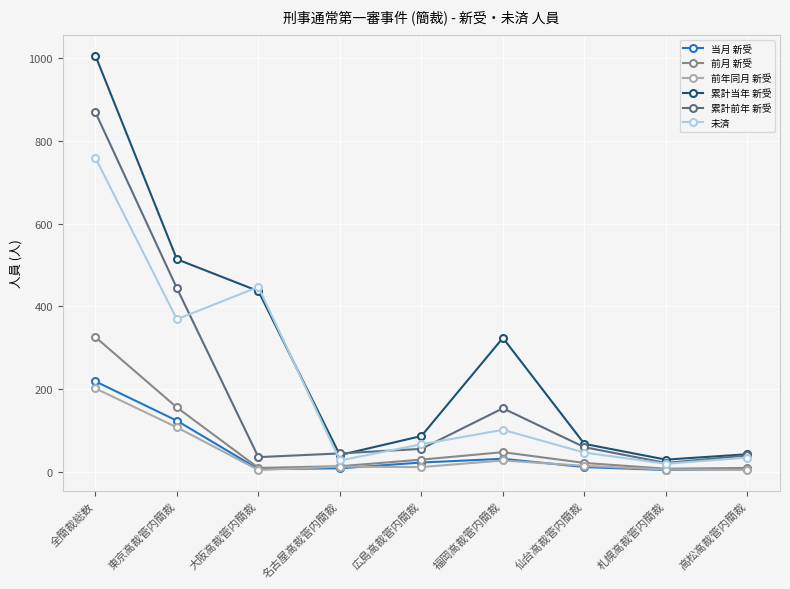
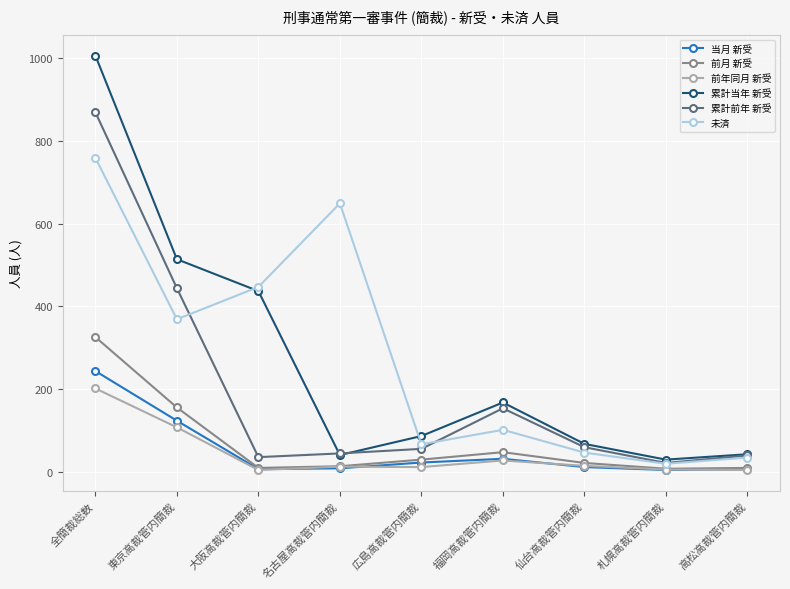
  {
    "当月 新受": {
-     "全簡裁総数": 220,
+     "全簡裁総数": 240,
      "東京高裁管内簡裁": 120,
      "広島高裁管内簡裁": 20
    },
    "累計当年 新受": {
      "全簡裁総数": 1010,
      "東京高裁管内簡裁": 510,
      "大阪高裁管内簡裁": 440,
      "広島高裁管内簡裁": 90,
-     "福岡高裁管内簡裁": 320,
+     "福岡高裁管内簡裁": 170,
      "仙台高裁管内簡裁": 70,
      "札幌高裁管内簡裁": 30
    },
    "未済": {
      "全簡裁総数": 760,
      "東京高裁管内簡裁": 370,
      "大阪高裁管内簡裁": 450,
-     "名古屋高裁管内簡裁": 30,
+     "名古屋高裁管内簡裁": 650,
      "広島高裁管内簡裁": 70,
      "福岡高裁管内簡裁": 100,
      "仙台高裁管内簡裁": 50
    }
  }
